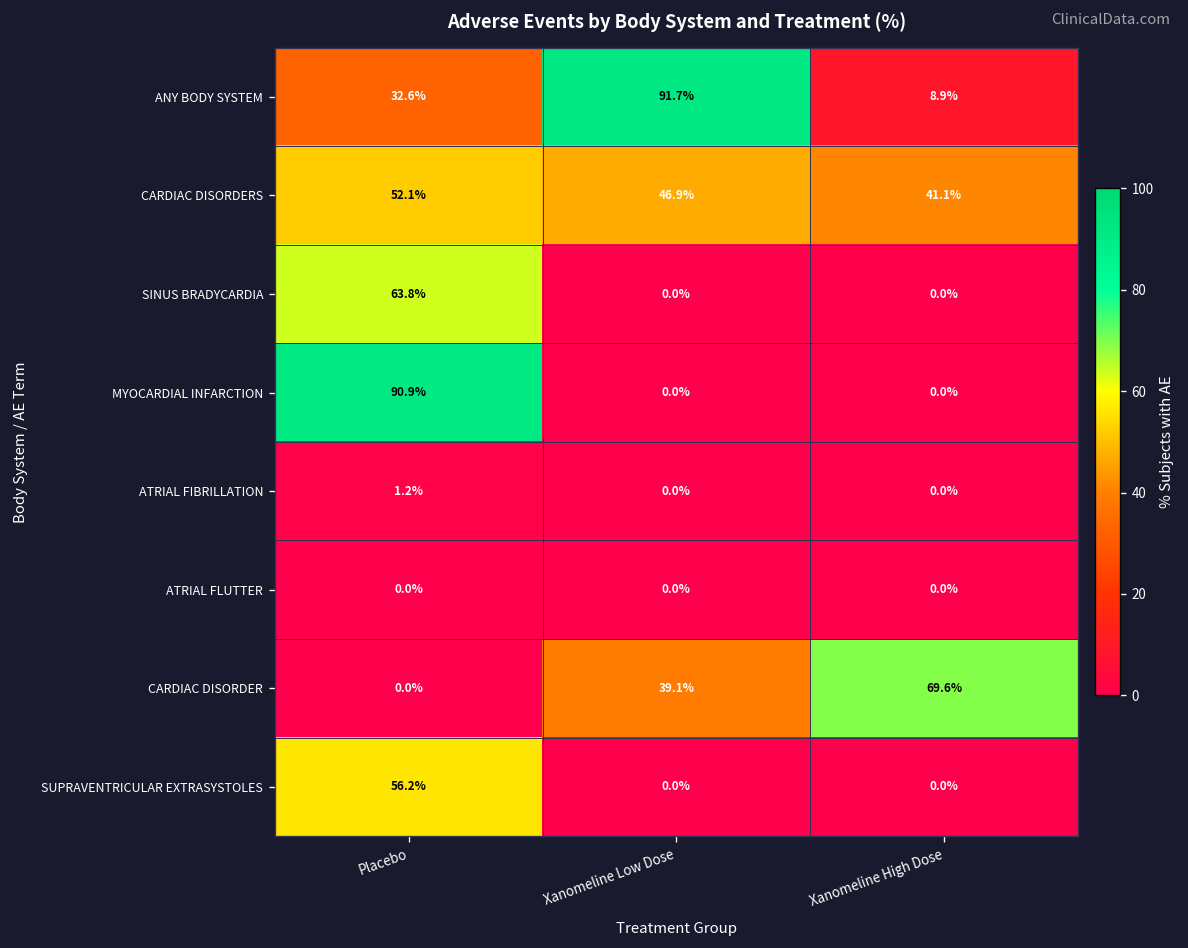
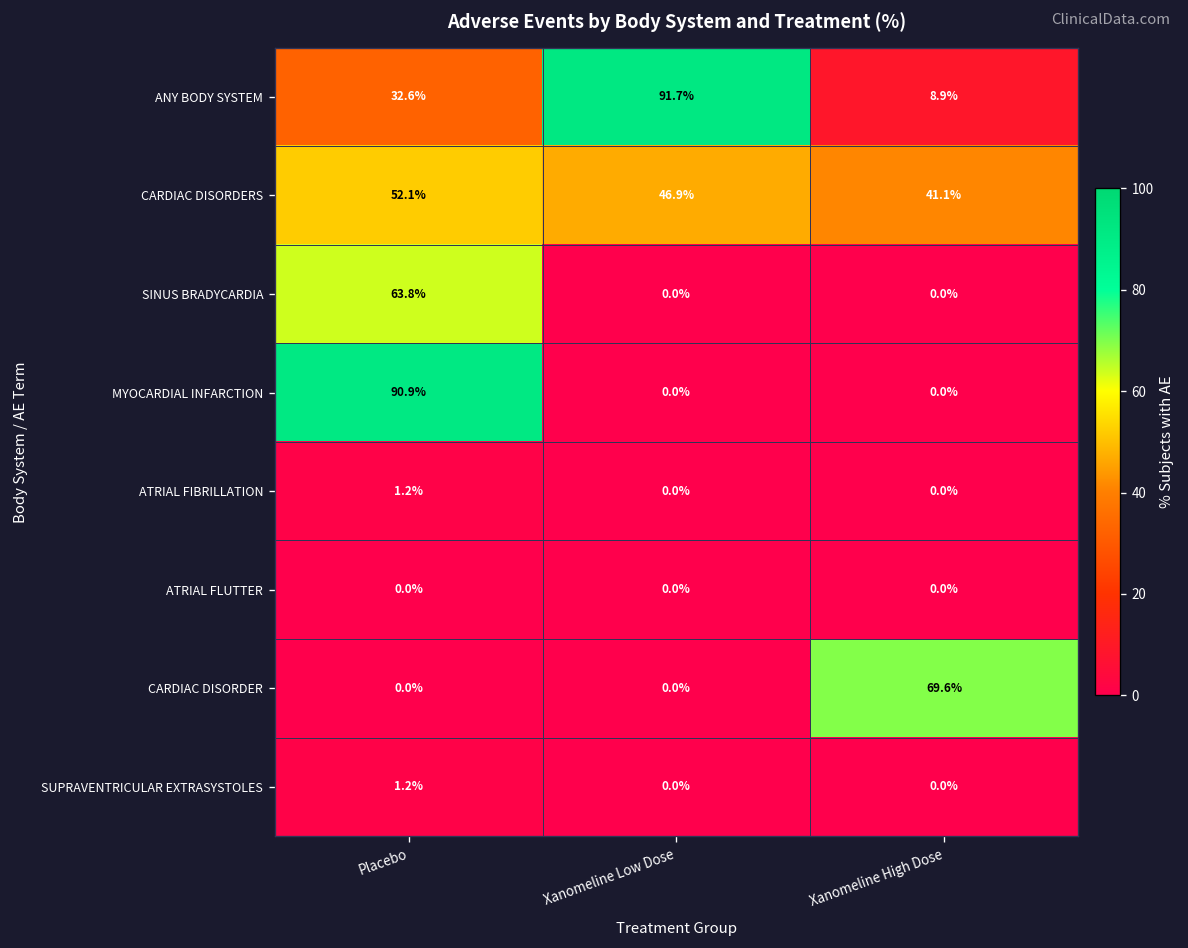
  {
    "ANY BODY SYSTEM": {
      "Placebo": "32.6%",
      "Xanomeline Low Dose": "91.7%",
      "Xanomeline High Dose": "8.9%"
    },
    "CARDIAC DISORDERS": {
      "Placebo": "52.1%",
      "Xanomeline Low Dose": "46.9%",
      "Xanomeline High Dose": "41.1%"
    },
    "SINUS BRADYCARDIA": {
      "Placebo": "63.8%",
      "Xanomeline Low Dose": "0.0%",
      "Xanomeline High Dose": "0.0%"
    },
    "MYOCARDIAL INFARCTION": {
      "Placebo": "90.9%",
      "Xanomeline Low Dose": "0.0%",
      "Xanomeline High Dose": "0.0%"
    },
    "ATRIAL FIBRILLATION": {
      "Placebo": "1.2%",
      "Xanomeline Low Dose": "0.0%",
      "Xanomeline High Dose": "0.0%"
    },
    "ATRIAL FLUTTER": {
      "Placebo": "0.0%",
      "Xanomeline Low Dose": "0.0%",
      "Xanomeline High Dose": "0.0%"
    },
    "CARDIAC DISORDER": {
      "Placebo": "0.0%",
-     "Xanomeline Low Dose": "39.1%",
+     "Xanomeline Low Dose": "0.0%",
      "Xanomeline High Dose": "69.6%"
    },
    "SUPRAVENTRICULAR EXTRASYSTOLES": {
-     "Placebo": "56.2%",
+     "Placebo": "1.2%",
      "Xanomeline Low Dose": "0.0%",
      "Xanomeline High Dose": "0.0%"
    }
  }
